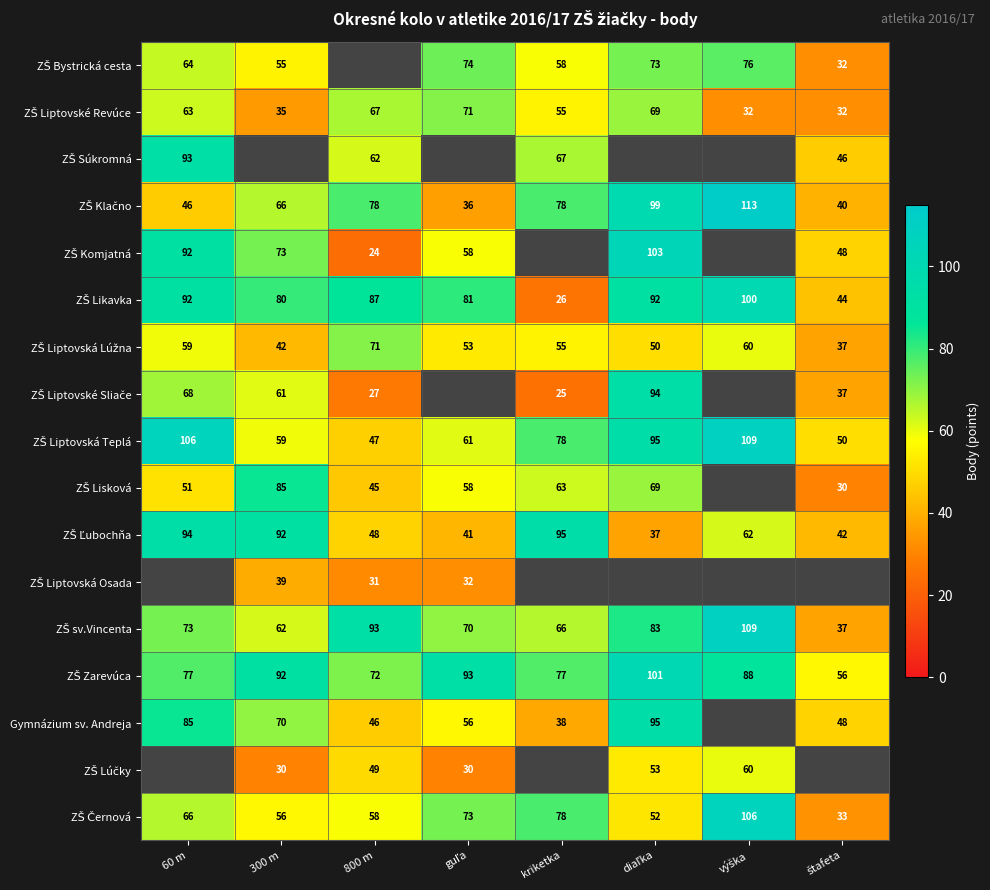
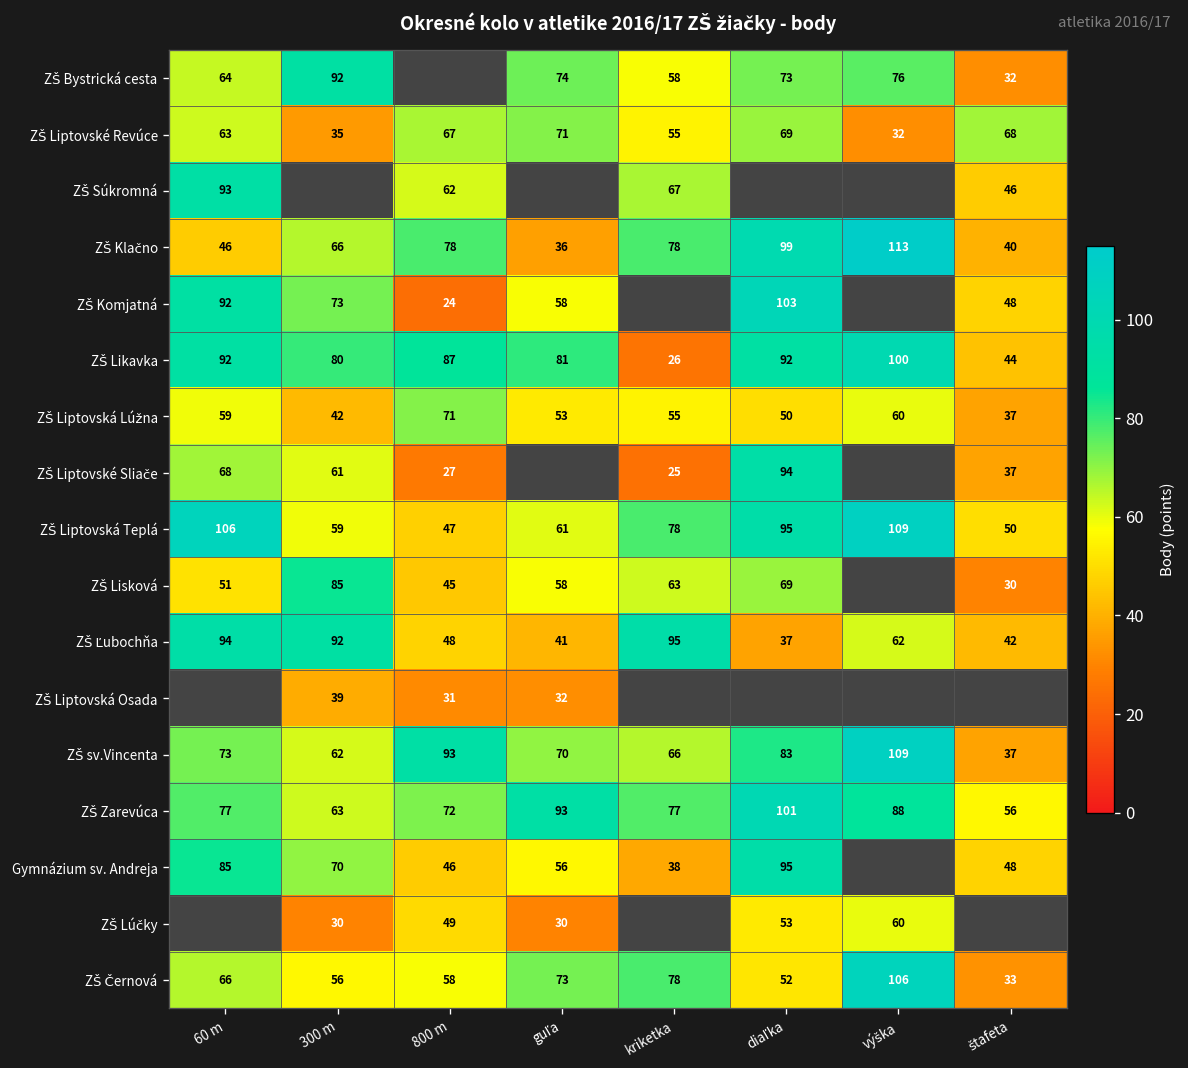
  {
    "ZŠ Bystrická cesta": {
      "60 m": 64,
-     "300 m": 55,
+     "300 m": 92,
      "guľa": 74,
      "kriketka": 58,
      "diaľka": 73,
      "výška": 76,
      "štafeta": 32
    },
    "ZŠ Liptovské Revúce": {
      "60 m": 63,
      "300 m": 35,
      "800 m": 67,
      "guľa": 71,
      "kriketka": 55,
      "diaľka": 69,
      "výška": 32,
-     "štafeta": 32
+     "štafeta": 68
    },
    "ZŠ Súkromná": {
      "60 m": 93,
      "800 m": 62,
      "kriketka": 67,
      "štafeta": 46
    },
    "ZŠ Klačno": {
      "60 m": 46,
      "300 m": 66,
      "800 m": 78,
      "guľa": 36,
      "kriketka": 78,
      "diaľka": 99,
      "výška": 113,
      "štafeta": 40
    },
    "ZŠ Komjatná": {
      "60 m": 92,
      "300 m": 73,
      "800 m": 24,
      "guľa": 58,
      "diaľka": 103,
      "štafeta": 48
    },
    "ZŠ Likavka": {
      "60 m": 92,
      "300 m": 80,
      "800 m": 87,
      "guľa": 81,
      "kriketka": 26,
      "diaľka": 92,
      "výška": 100,
      "štafeta": 44
    },
    "ZŠ Liptovská Lúžna": {
      "60 m": 59,
      "300 m": 42,
      "800 m": 71,
      "guľa": 53,
      "kriketka": 55,
      "diaľka": 50,
      "výška": 60,
      "štafeta": 37
    },
    "ZŠ Liptovské Sliače": {
      "60 m": 68,
      "300 m": 61,
      "800 m": 27,
      "kriketka": 25,
      "diaľka": 94,
      "štafeta": 37
    },
    "ZŠ Liptovská Teplá": {
      "60 m": 106,
      "300 m": 59,
      "800 m": 47,
      "guľa": 61,
      "kriketka": 78,
      "diaľka": 95,
      "výška": 109,
      "štafeta": 50
    },
    "ZŠ Lisková": {
      "60 m": 51,
      "300 m": 85,
      "800 m": 45,
      "guľa": 58,
      "kriketka": 63,
      "diaľka": 69,
      "štafeta": 30
    },
    "ZŠ Ľubochňa": {
      "60 m": 94,
      "300 m": 92,
      "800 m": 48,
      "guľa": 41,
      "kriketka": 95,
      "diaľka": 37,
      "výška": 62,
      "štafeta": 42
    },
    "ZŠ Liptovská Osada": {
      "300 m": 39,
      "800 m": 31,
      "guľa": 32
    },
    "ZŠ sv.Vincenta": {
      "60 m": 73,
      "300 m": 62,
      "800 m": 93,
      "guľa": 70,
      "kriketka": 66,
      "diaľka": 83,
      "výška": 109,
      "štafeta": 37
    },
    "ZŠ Zarevúca": {
      "60 m": 77,
-     "300 m": 92,
+     "300 m": 63,
      "800 m": 72,
      "guľa": 93,
      "kriketka": 77,
      "diaľka": 101,
      "výška": 88,
      "štafeta": 56
    },
    "Gymnázium sv. Andreja": {
      "60 m": 85,
      "300 m": 70,
      "800 m": 46,
      "guľa": 56,
      "kriketka": 38,
      "diaľka": 95,
      "štafeta": 48
    },
    "ZŠ Lúčky": {
      "300 m": 30,
      "800 m": 49,
      "guľa": 30,
      "diaľka": 53,
      "výška": 60
    },
    "ZŠ Černová": {
      "60 m": 66,
      "300 m": 56,
      "800 m": 58,
      "guľa": 73,
      "kriketka": 78,
      "diaľka": 52,
      "výška": 106,
      "štafeta": 33
    }
  }
